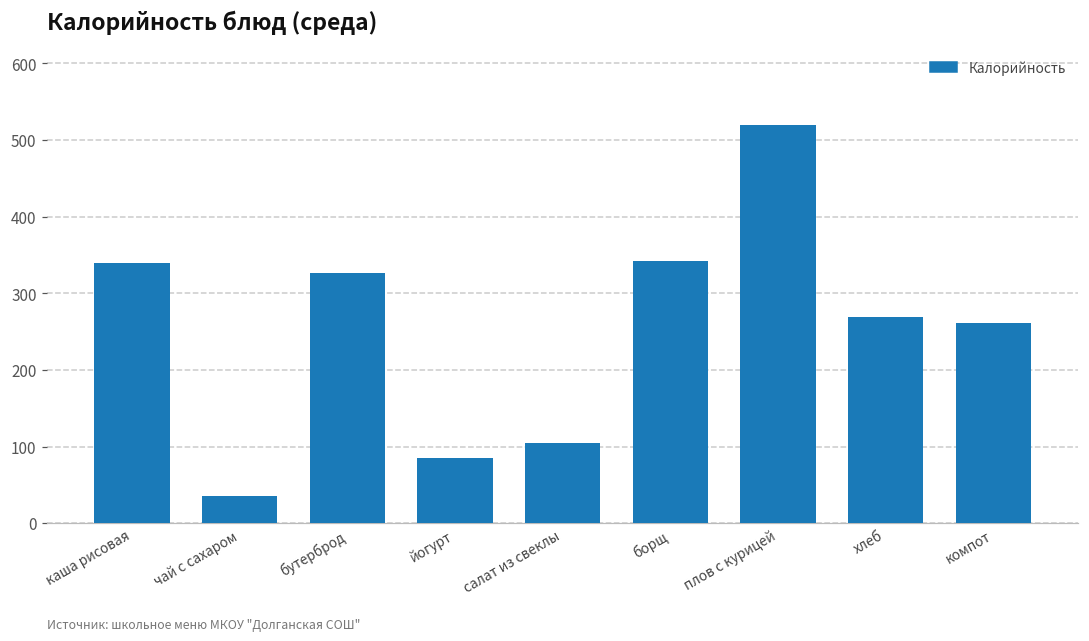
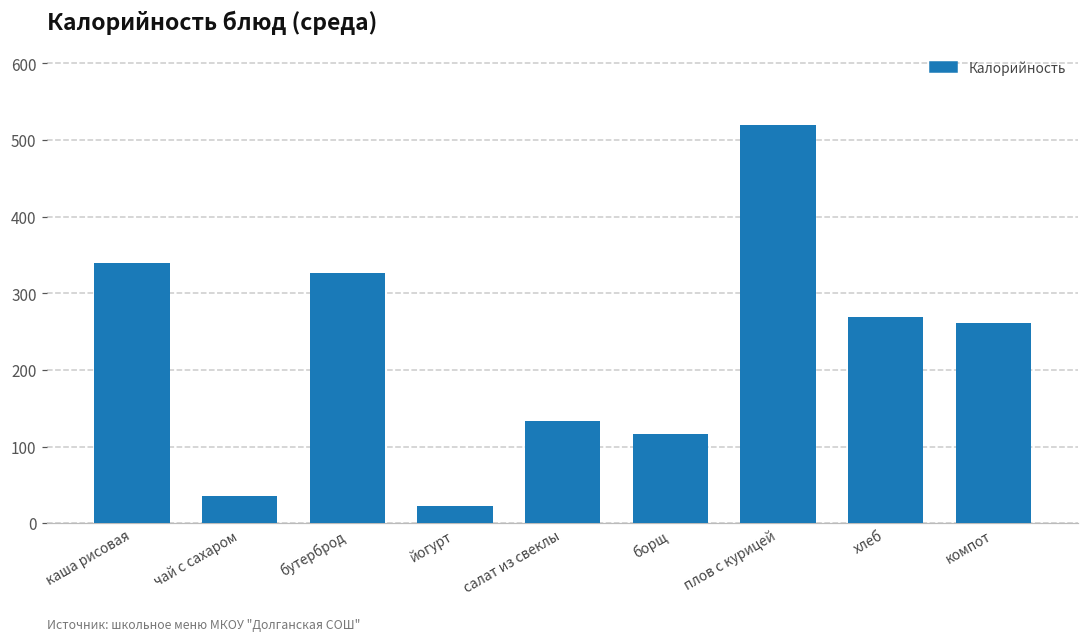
  {
    "каша рисовая": 340,
    "чай с сахаром": 40,
    "бутерброд": 330,
-   "йогурт": 90,
-   "салат из свеклы": 110,
-   "борщ": 340,
+   "йогурт": 20,
+   "салат из свеклы": 130,
+   "борщ": 120,
    "плов с курицей": 520,
    "хлеб": 270,
    "компот": 260
  }
